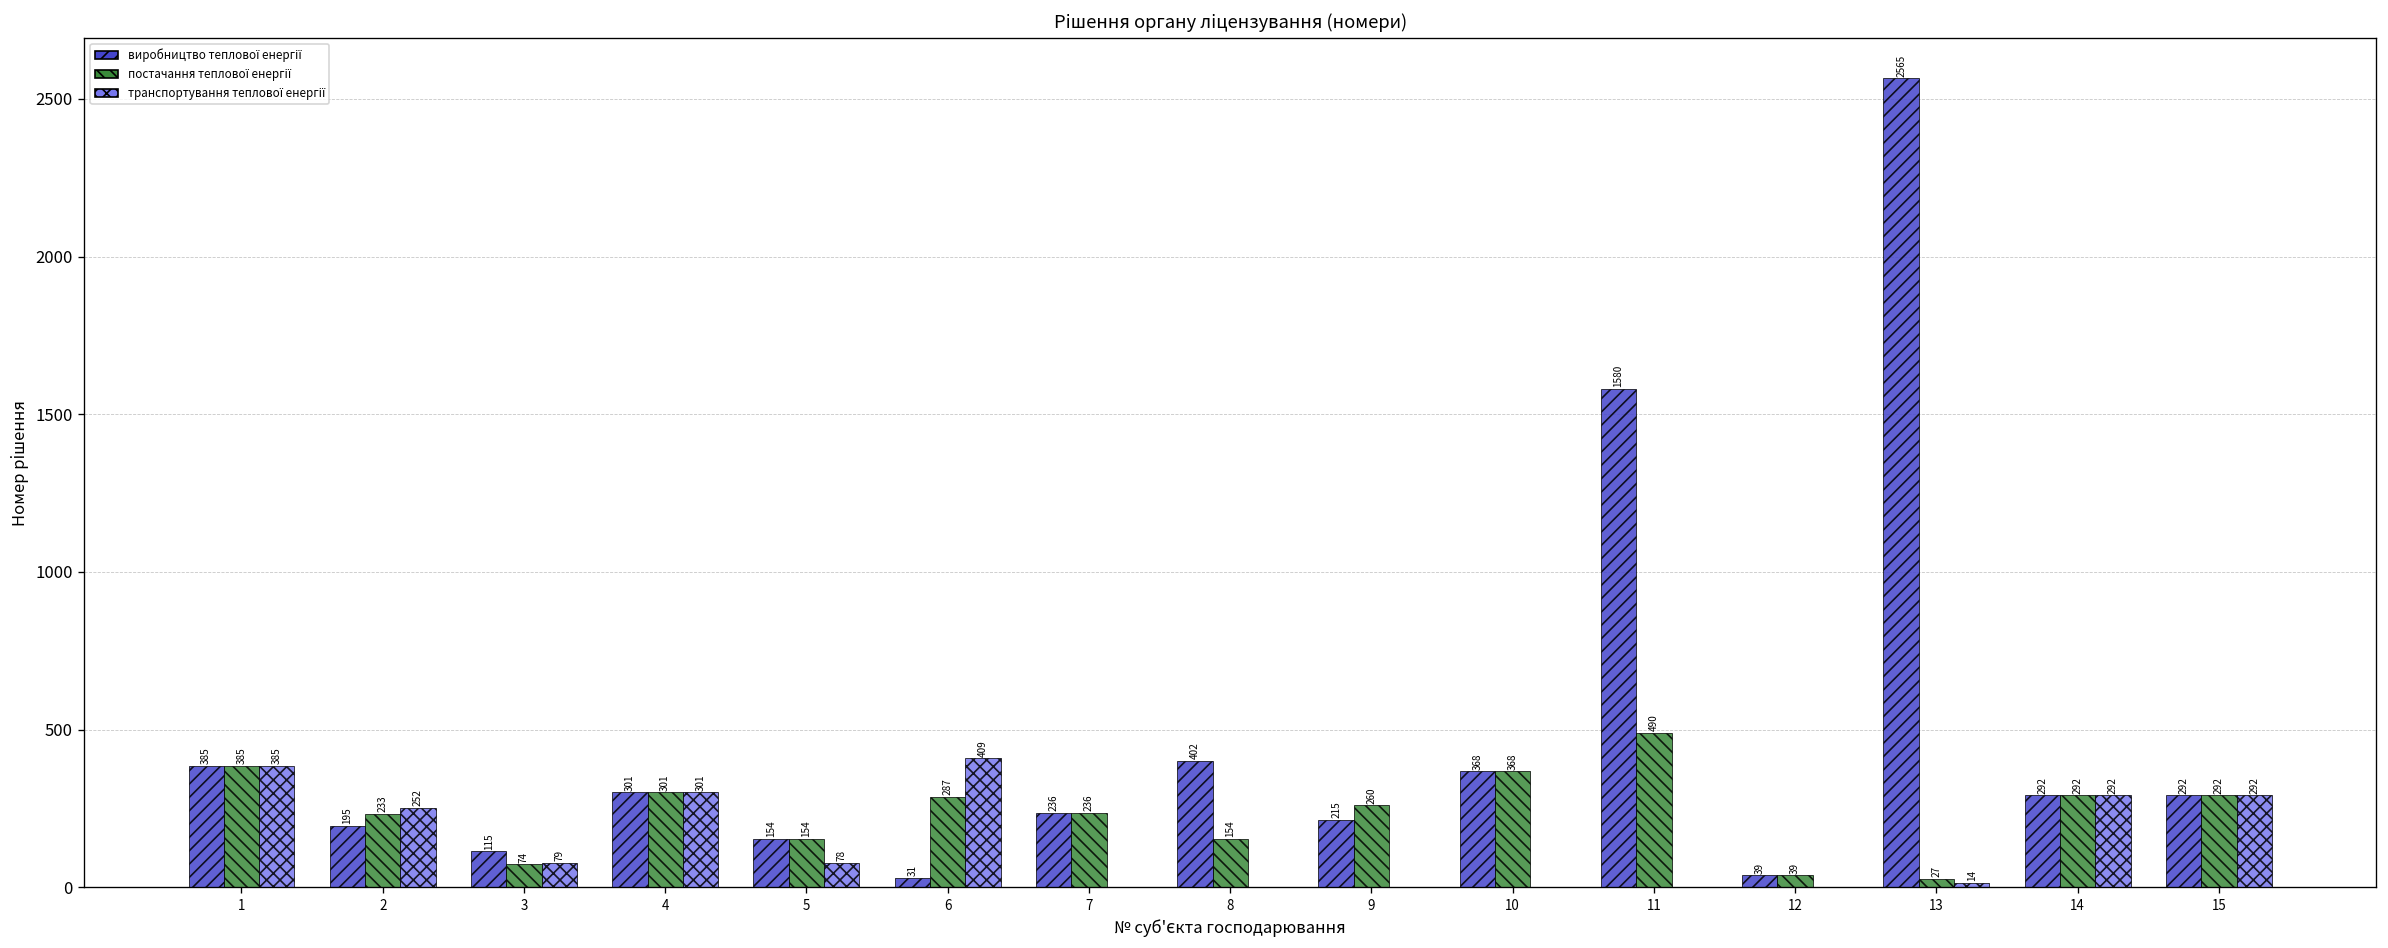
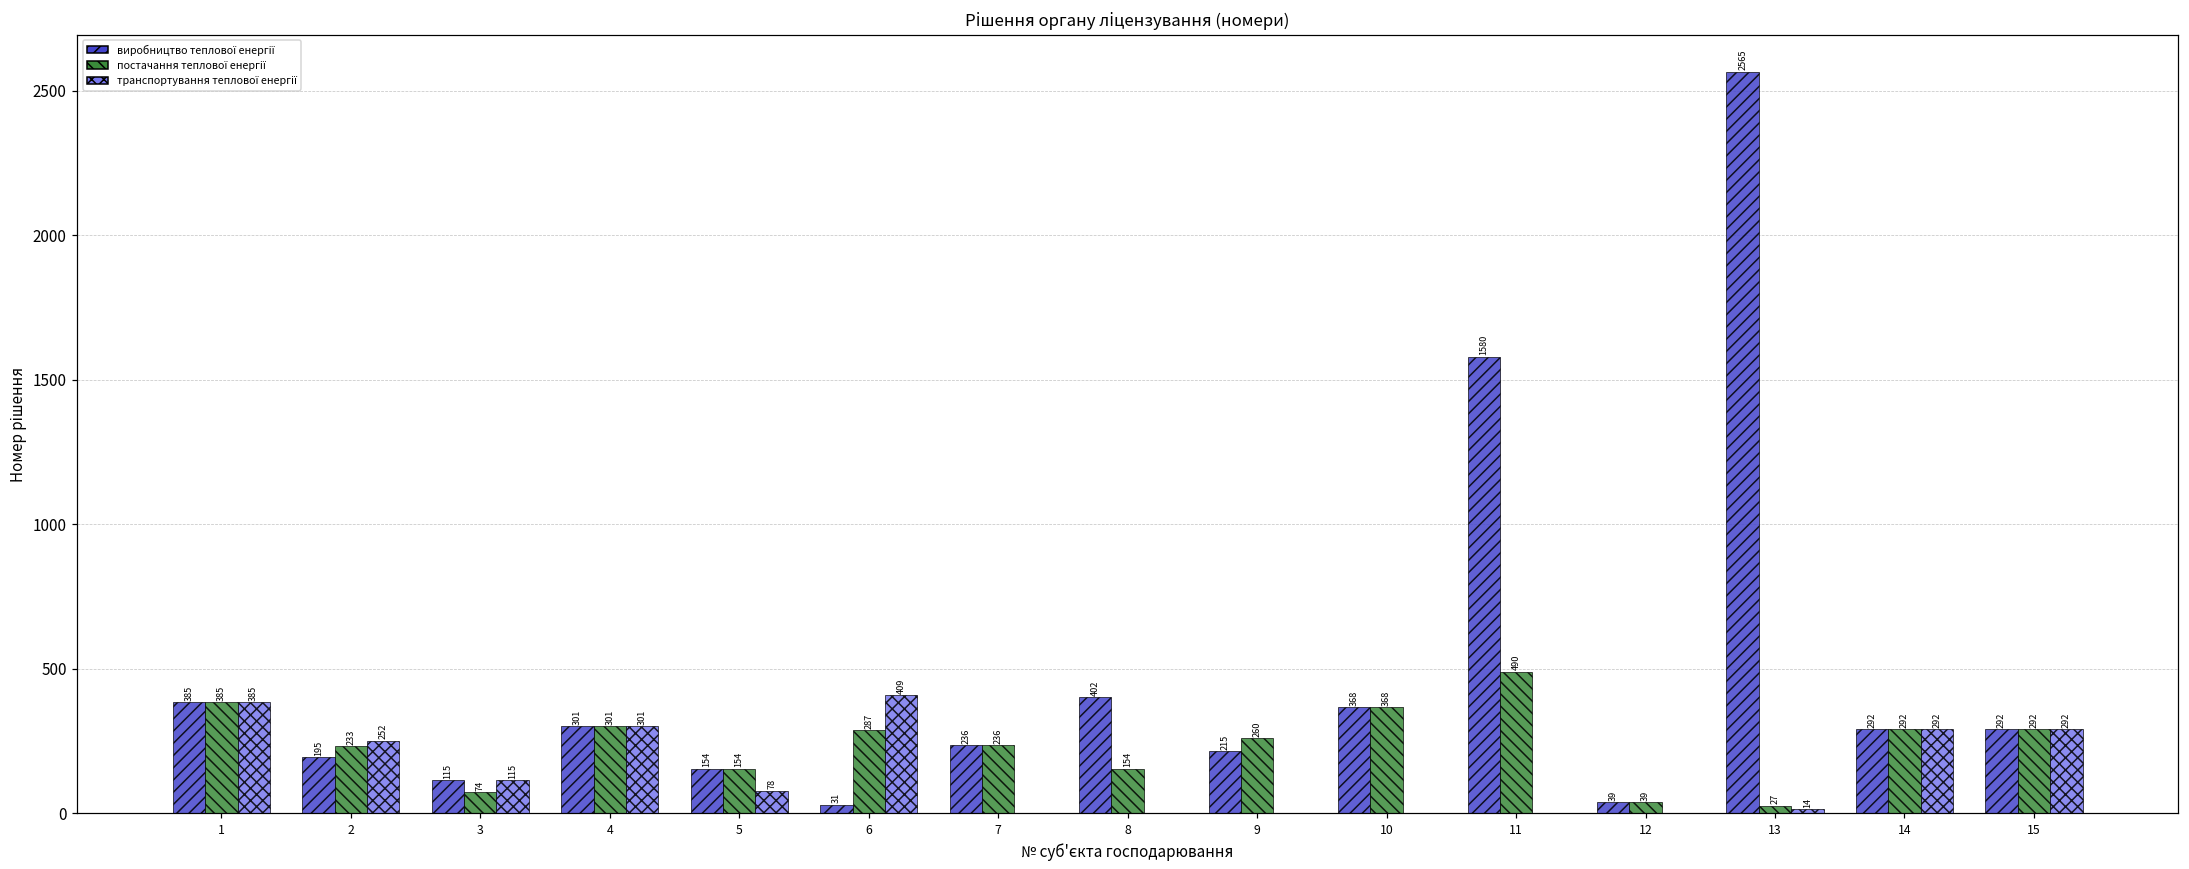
  {
    "виробництво теплової енергії": {
      "1": 385,
      "2": 195,
      "3": 115,
      "4": 301,
      "5": 154,
      "6": 31,
      "7": 236,
      "8": 402,
      "9": 215,
      "10": 368,
      "11": 1580,
      "12": 39,
      "13": 2565,
      "14": 292,
      "15": 292
    },
    "постачання теплової енергії": {
      "1": 385,
      "2": 233,
      "3": 74,
      "4": 301,
      "5": 154,
      "6": 287,
      "7": 236,
      "8": 154,
      "9": 260,
      "10": 368,
      "11": 490,
      "12": 39,
      "13": 27,
      "14": 292,
      "15": 292
    },
    "транспортування теплової енергії": {
      "1": 385,
      "2": 252,
-     "3": 79,
+     "3": 115,
      "4": 301,
      "5": 78,
      "6": 409,
      "13": 14,
      "14": 292,
      "15": 292
    }
  }
